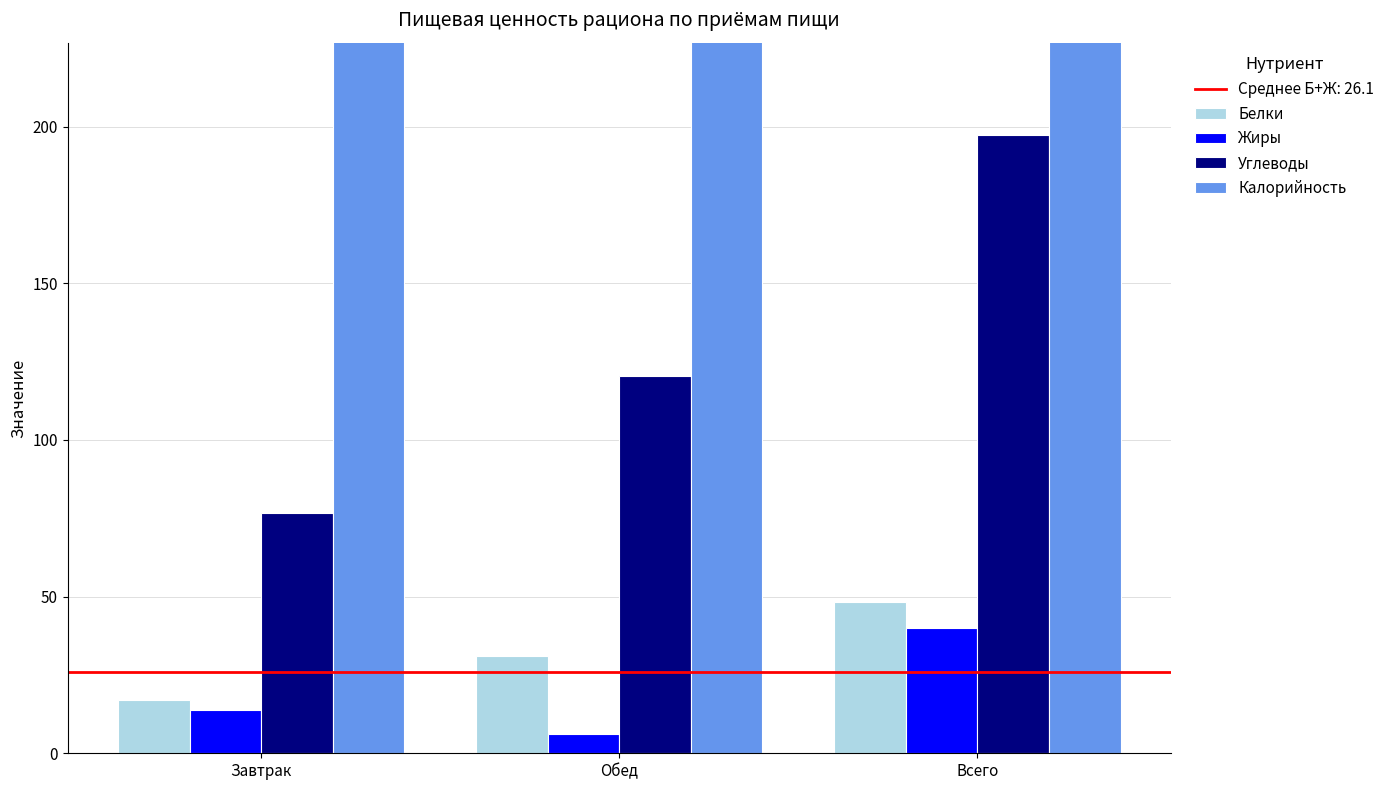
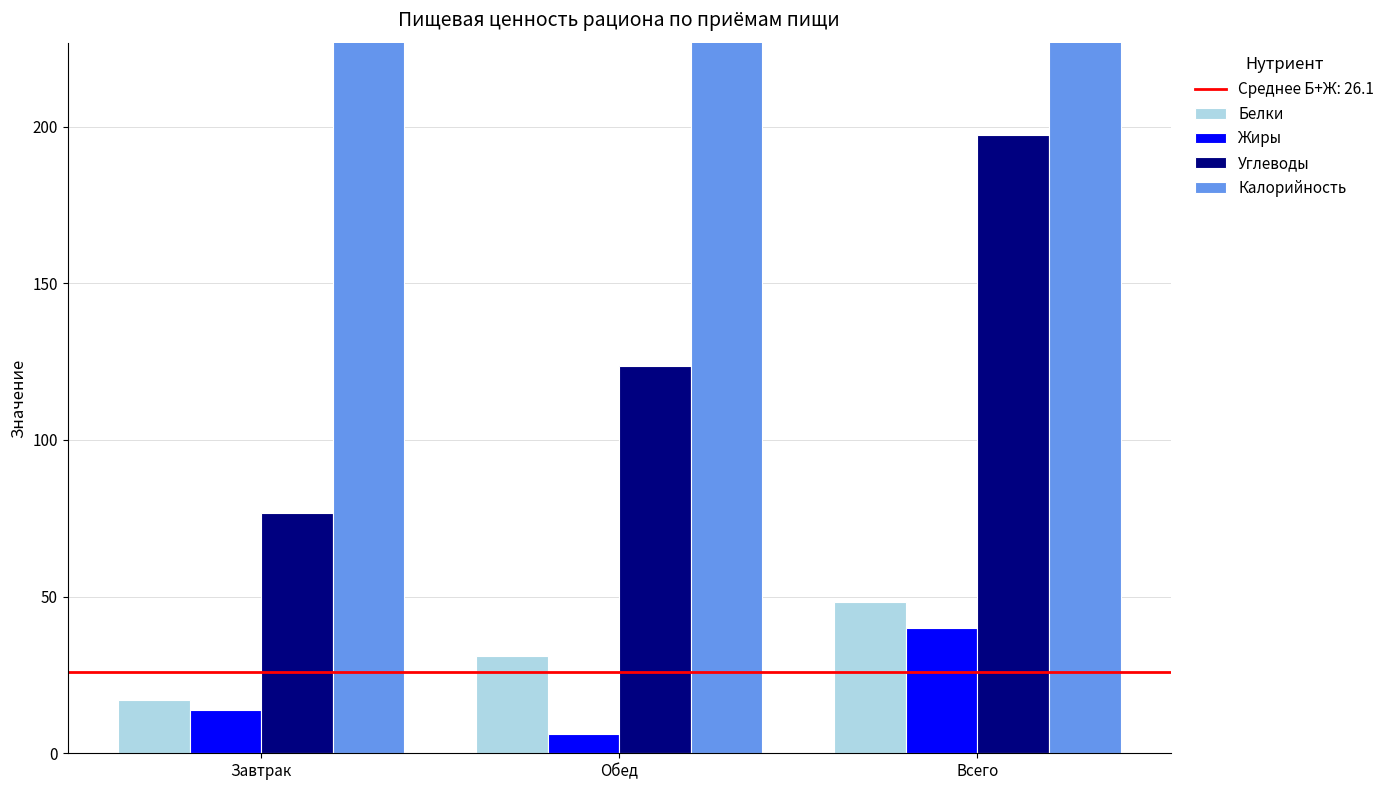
  {
    "Белки": {
      "Завтрак": 17,
      "Обед": 31,
      "Всего": 48
    },
    "Жиры": {
      "Завтрак": 14,
      "Обед": 6,
      "Всего": 40
    },
    "Углеводы": {
      "Завтрак": 77,
-     "Обед": 120,
+     "Обед": 124,
      "Всего": 197
    }
  }
